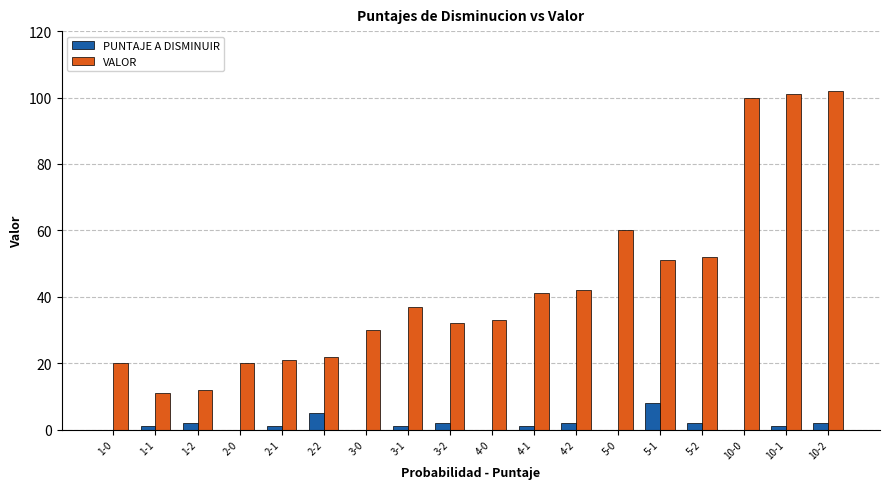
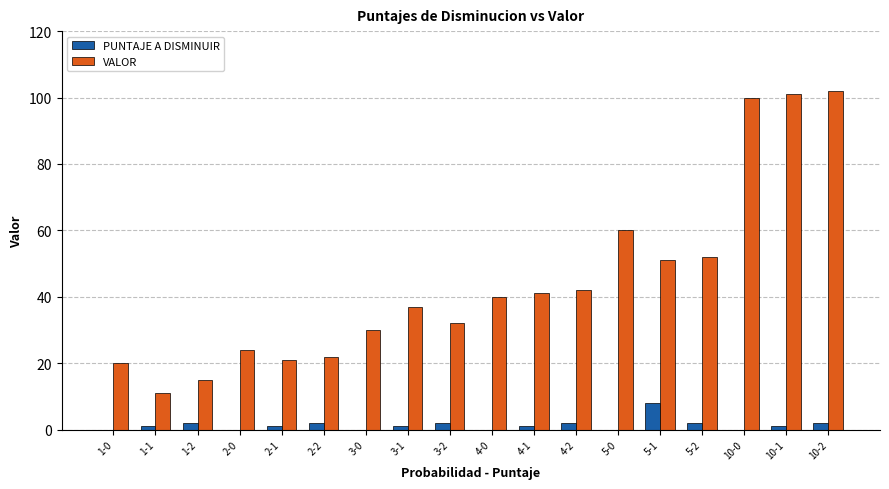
  {
    "PUNTAJE A DISMINUIR": {
      "1-0": 0,
      "1-1": 1,
      "1-2": 2,
      "2-0": 0,
      "2-1": 1,
-     "2-2": 5,
+     "2-2": 2,
      "3-0": 0,
      "3-1": 1,
      "3-2": 2,
      "4-0": 0,
      "4-1": 1,
      "4-2": 2,
      "5-0": 0,
      "5-1": 8,
      "5-2": 2,
      "10-0": 0,
      "10-1": 1,
      "10-2": 2
    },
    "VALOR": {
      "1-0": 20,
      "1-1": 11,
-     "1-2": 12,
-     "2-0": 20,
+     "1-2": 15,
+     "2-0": 24,
      "2-1": 21,
      "2-2": 22,
      "3-0": 30,
      "3-1": 37,
      "3-2": 32,
-     "4-0": 33,
+     "4-0": 40,
      "4-1": 41,
      "4-2": 42,
      "5-0": 60,
      "5-1": 51,
      "5-2": 52,
      "10-0": 100,
      "10-1": 101,
      "10-2": 102
    }
  }
